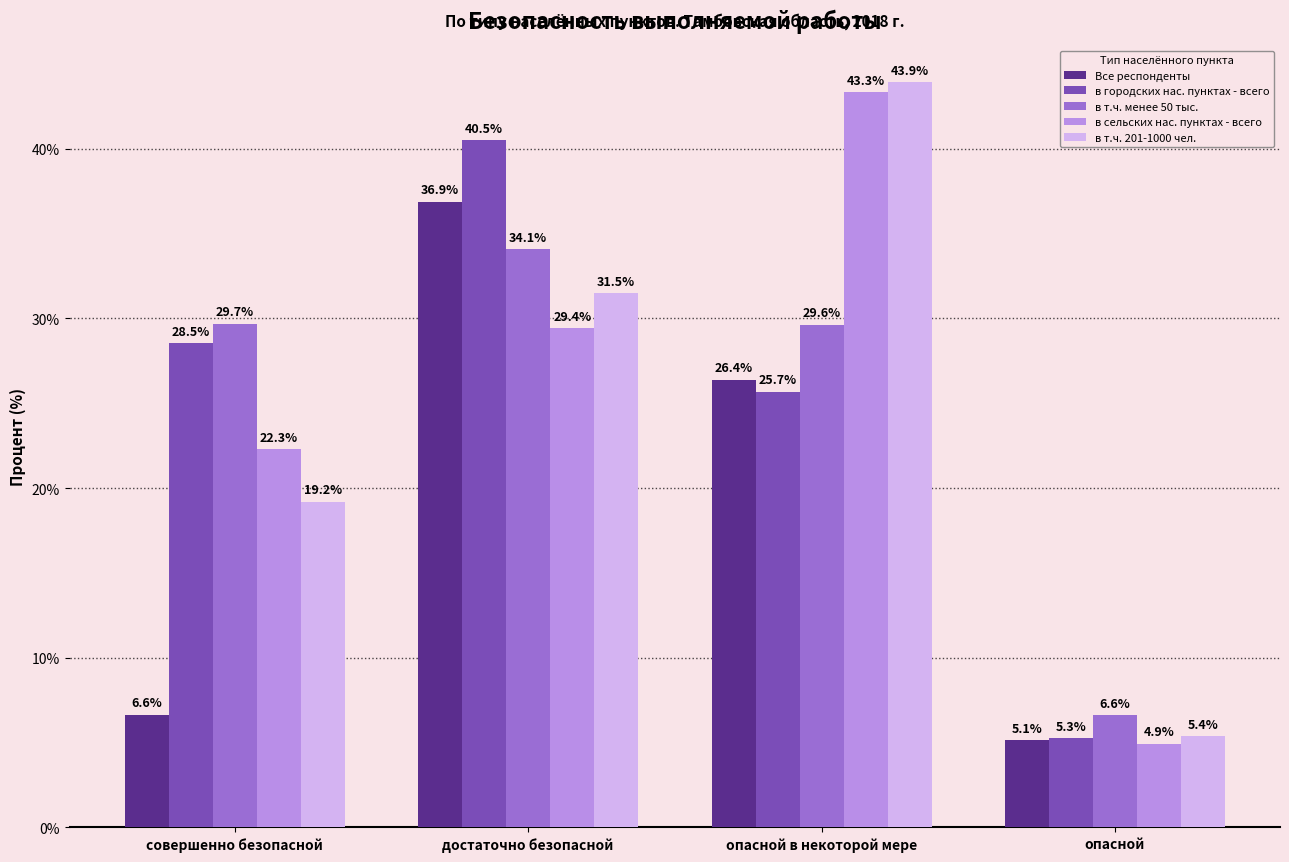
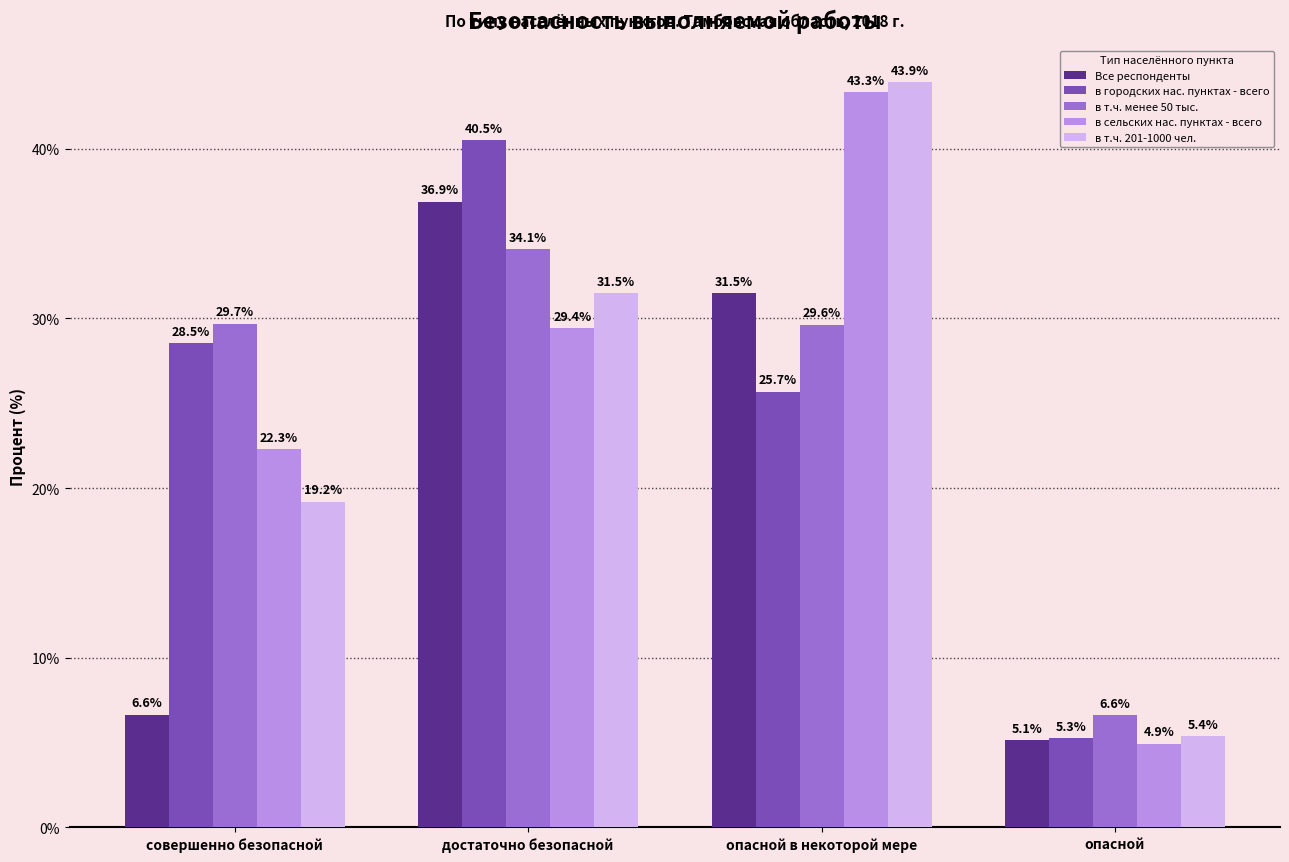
  {
    "Все респонденты": {
      "совершенно безопасной": "6.6%",
      "достаточно безопасной": "36.9%",
-     "опасной в некоторой мере": "26.4%",
+     "опасной в некоторой мере": "31.5%",
      "опасной": "5.1%"
    }
  }
